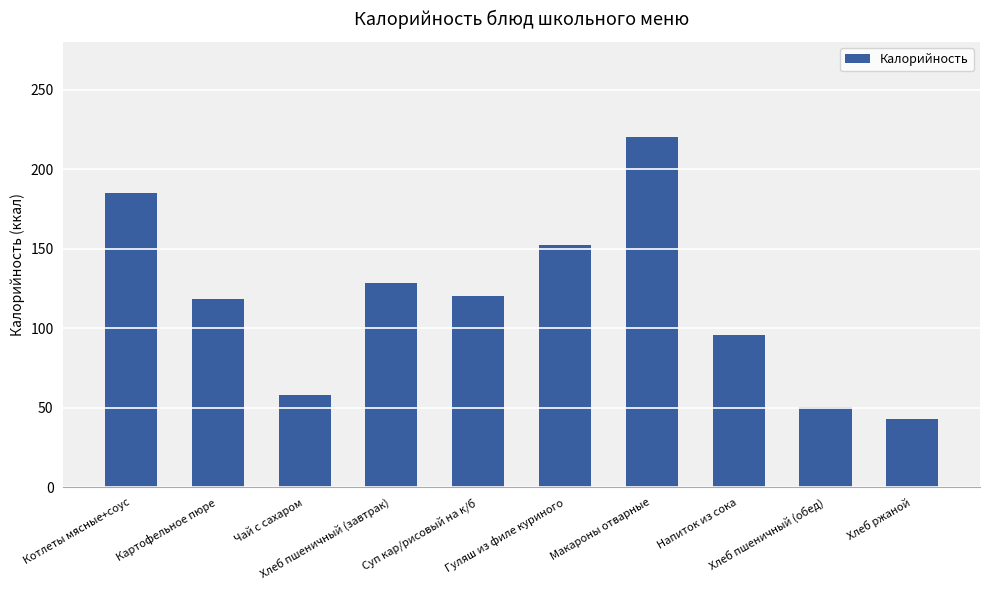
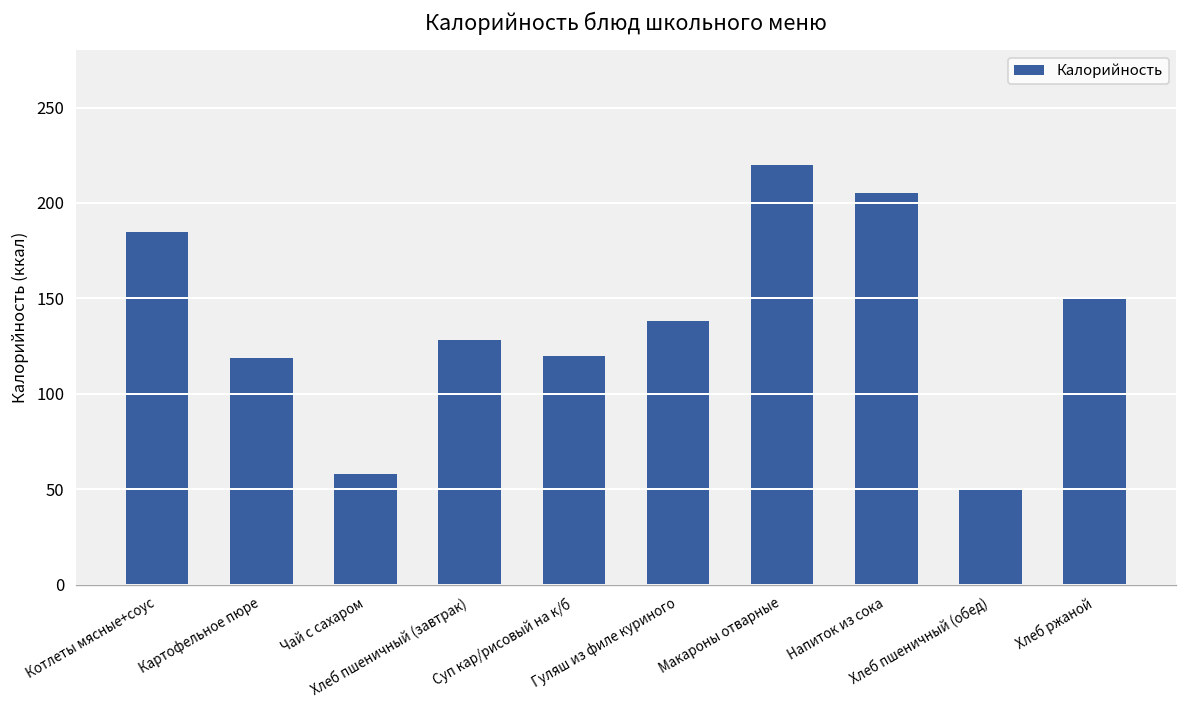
  {
    "Котлеты мясные+соус": 185,
    "Картофельное пюре": 119,
    "Чай с сахаром": 58,
    "Хлеб пшеничный (завтрак)": 128,
    "Суп кар/рисовый на к/б": 120,
-   "Гуляш из филе куриного": 152,
+   "Гуляш из филе куриного": 138,
    "Макароны отварные": 220,
-   "Напиток из сока": 96,
+   "Напиток из сока": 205,
    "Хлеб пшеничный (обед)": 50,
-   "Хлеб ржаной": 43
+   "Хлеб ржаной": 151
  }
